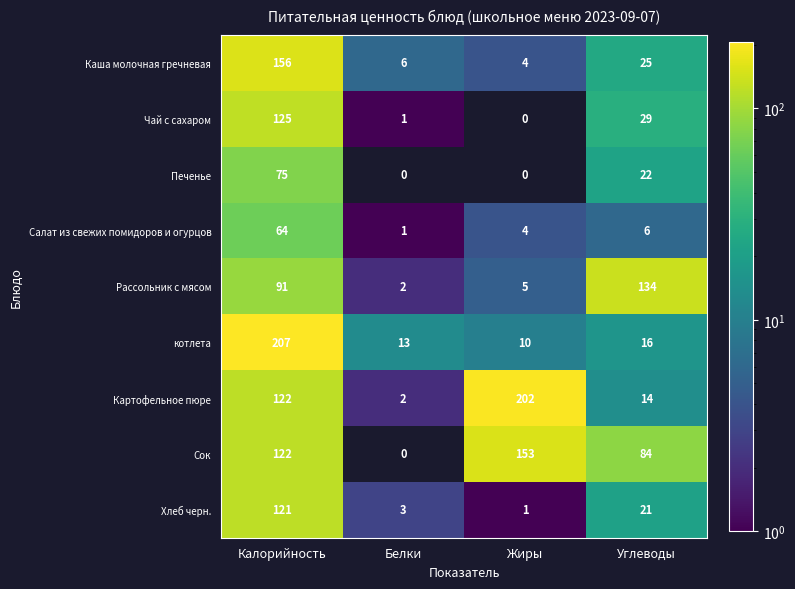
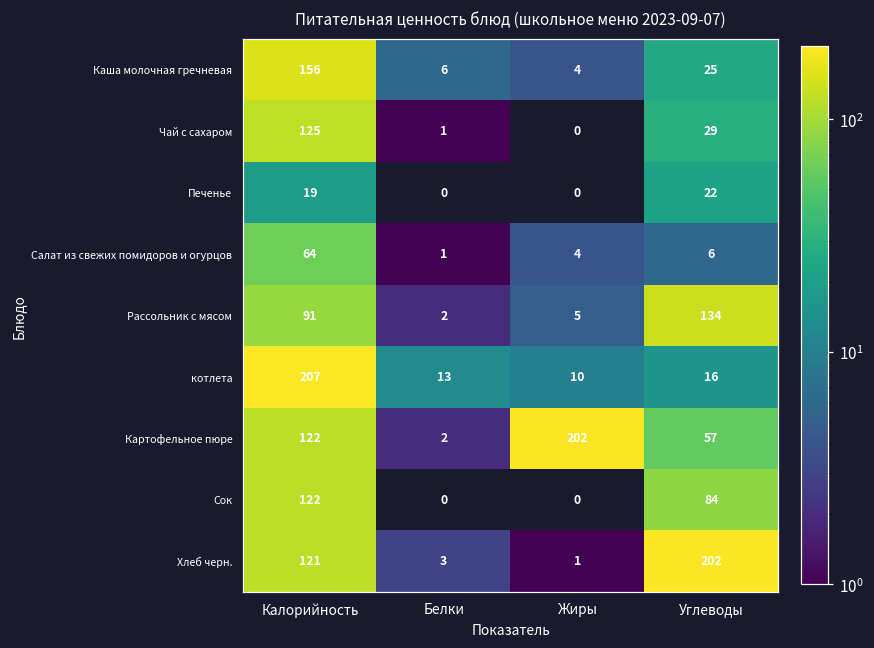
  {
    "Каша молочная гречневая": {
      "Калорийность": 156,
      "Белки": 6,
      "Жиры": 4,
      "Углеводы": 25
    },
    "Чай с сахаром": {
      "Калорийность": 125,
      "Белки": 1,
      "Жиры": 0,
      "Углеводы": 29
    },
    "Печенье": {
-     "Калорийность": 75,
+     "Калорийность": 19,
      "Белки": 0,
      "Жиры": 0,
      "Углеводы": 22
    },
    "Салат из свежих помидоров и огурцов": {
      "Калорийность": 64,
      "Белки": 1,
      "Жиры": 4,
      "Углеводы": 6
    },
    "Рассольник с мясом": {
      "Калорийность": 91,
      "Белки": 2,
      "Жиры": 5,
      "Углеводы": 134
    },
    "котлета": {
      "Калорийность": 207,
      "Белки": 13,
      "Жиры": 10,
      "Углеводы": 16
    },
    "Картофельное пюре": {
      "Калорийность": 122,
      "Белки": 2,
      "Жиры": 202,
-     "Углеводы": 14
+     "Углеводы": 57
    },
    "Сок": {
      "Калорийность": 122,
      "Белки": 0,
-     "Жиры": 153,
+     "Жиры": 0,
      "Углеводы": 84
    },
    "Хлеб черн.": {
      "Калорийность": 121,
      "Белки": 3,
      "Жиры": 1,
-     "Углеводы": 21
+     "Углеводы": 202
    }
  }
